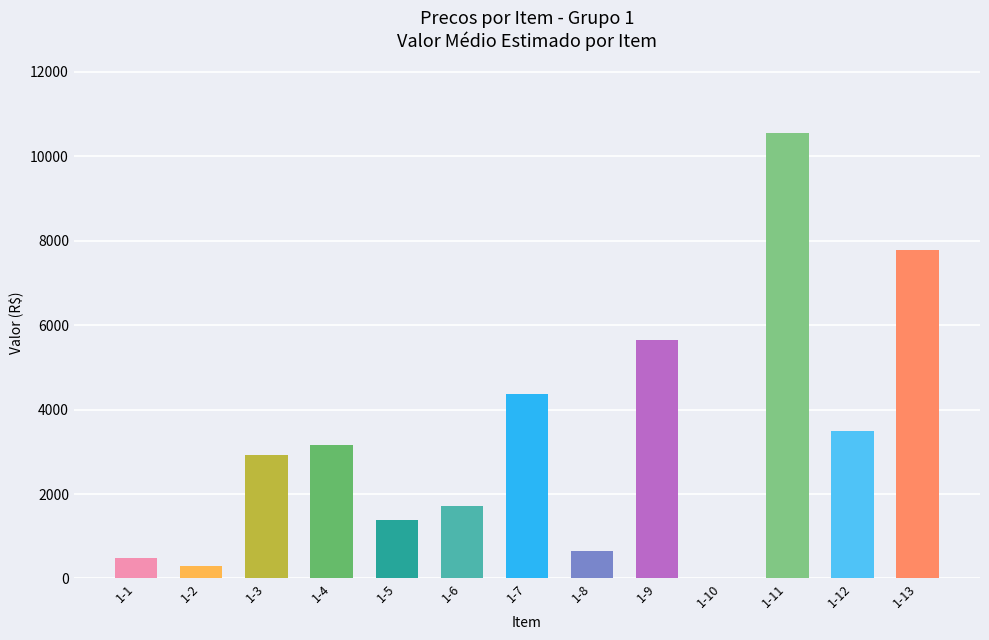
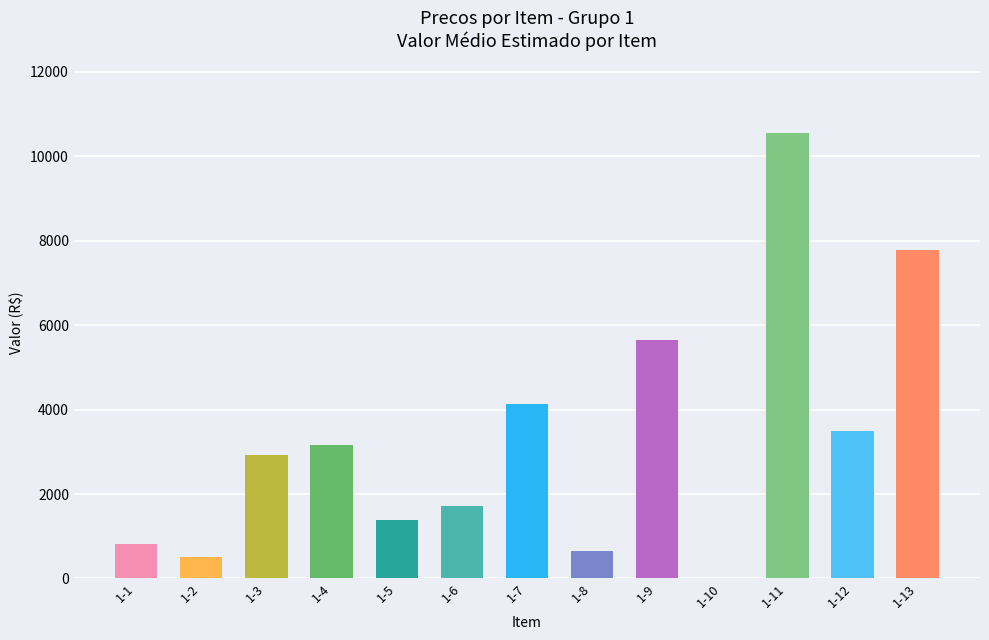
  {
-   "1-1": 500,
-   "1-2": 300,
+   "1-1": 800,
+   "1-2": 500,
    "1-3": 2900,
    "1-4": 3100,
    "1-5": 1400,
    "1-6": 1700,
-   "1-7": 4400,
+   "1-7": 4100,
    "1-8": 700,
    "1-9": 5600,
    "1-11": 10600,
    "1-12": 3500,
    "1-13": 7800
  }
